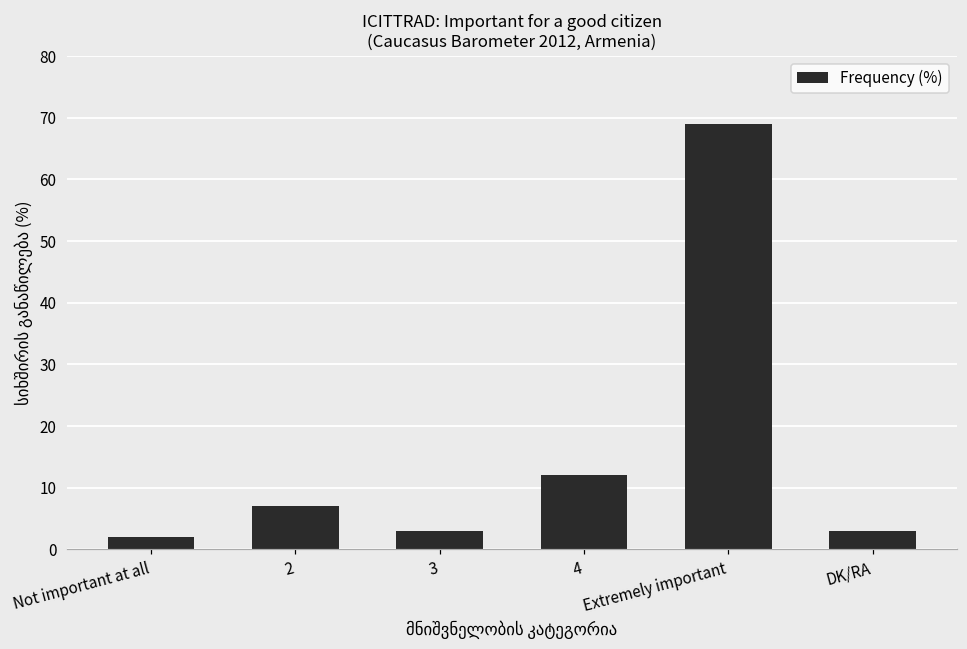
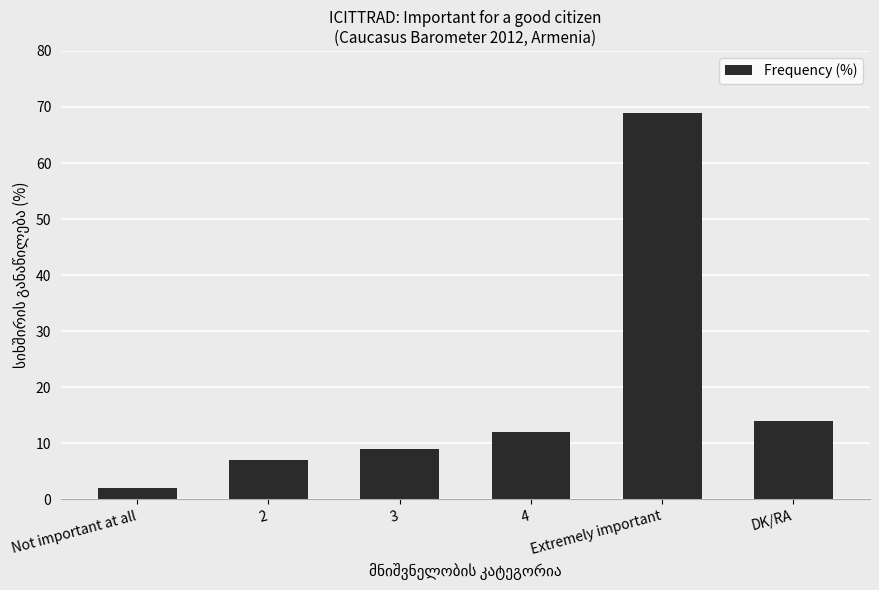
  {
    "Not important at all": 2,
    "2": 7,
-   "3": 3,
+   "3": 9,
    "4": 12,
    "Extremely important": 69,
-   "DK/RA": 3
+   "DK/RA": 14
  }
